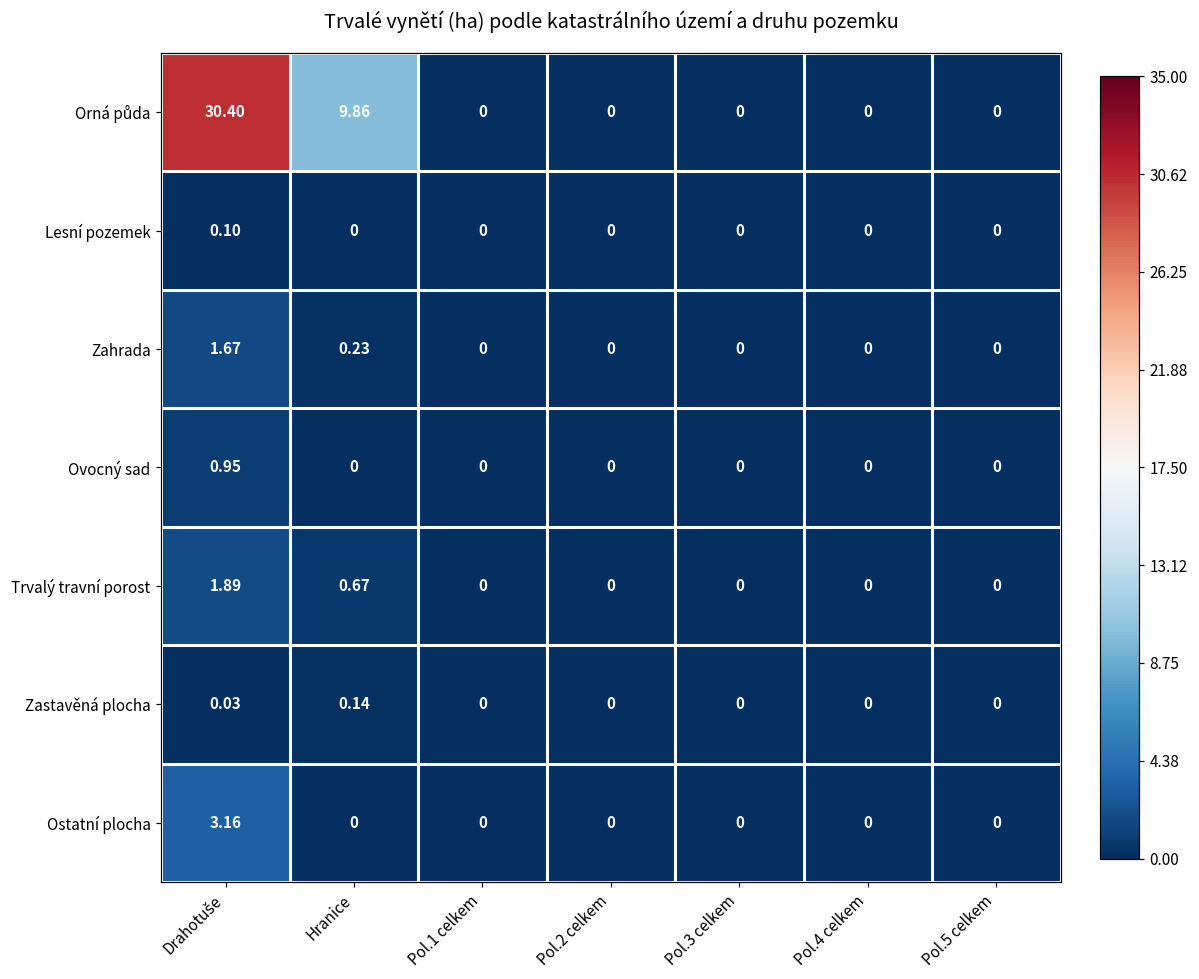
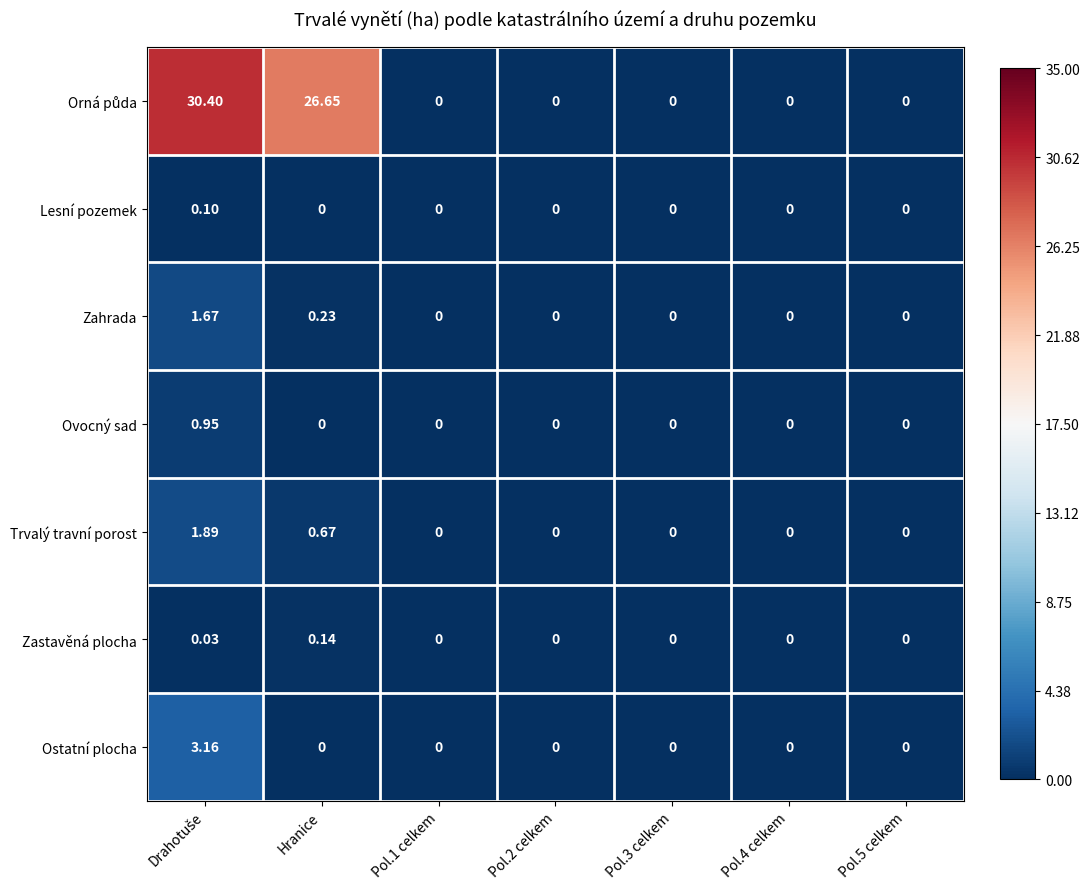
  {
    "Orná půda": {
      "Drahotuše": 30.40,
-     "Hranice": 9.86,
+     "Hranice": 26.65,
      "Pol.1 celkem": 0,
      "Pol.2 celkem": 0,
      "Pol.3 celkem": 0,
      "Pol.4 celkem": 0,
      "Pol.5 celkem": 0
    },
    "Lesní pozemek": {
      "Drahotuše": 0.10,
      "Hranice": 0,
      "Pol.1 celkem": 0,
      "Pol.2 celkem": 0,
      "Pol.3 celkem": 0,
      "Pol.4 celkem": 0,
      "Pol.5 celkem": 0
    },
    "Zahrada": {
      "Drahotuše": 1.67,
      "Hranice": 0.23,
      "Pol.1 celkem": 0,
      "Pol.2 celkem": 0,
      "Pol.3 celkem": 0,
      "Pol.4 celkem": 0,
      "Pol.5 celkem": 0
    },
    "Ovocný sad": {
      "Drahotuše": 0.95,
      "Hranice": 0,
      "Pol.1 celkem": 0,
      "Pol.2 celkem": 0,
      "Pol.3 celkem": 0,
      "Pol.4 celkem": 0,
      "Pol.5 celkem": 0
    },
    "Trvalý travní porost": {
      "Drahotuše": 1.89,
      "Hranice": 0.67,
      "Pol.1 celkem": 0,
      "Pol.2 celkem": 0,
      "Pol.3 celkem": 0,
      "Pol.4 celkem": 0,
      "Pol.5 celkem": 0
    },
    "Zastavěná plocha": {
      "Drahotuše": 0.03,
      "Hranice": 0.14,
      "Pol.1 celkem": 0,
      "Pol.2 celkem": 0,
      "Pol.3 celkem": 0,
      "Pol.4 celkem": 0,
      "Pol.5 celkem": 0
    },
    "Ostatní plocha": {
      "Drahotuše": 3.16,
      "Hranice": 0,
      "Pol.1 celkem": 0,
      "Pol.2 celkem": 0,
      "Pol.3 celkem": 0,
      "Pol.4 celkem": 0,
      "Pol.5 celkem": 0
    }
  }
